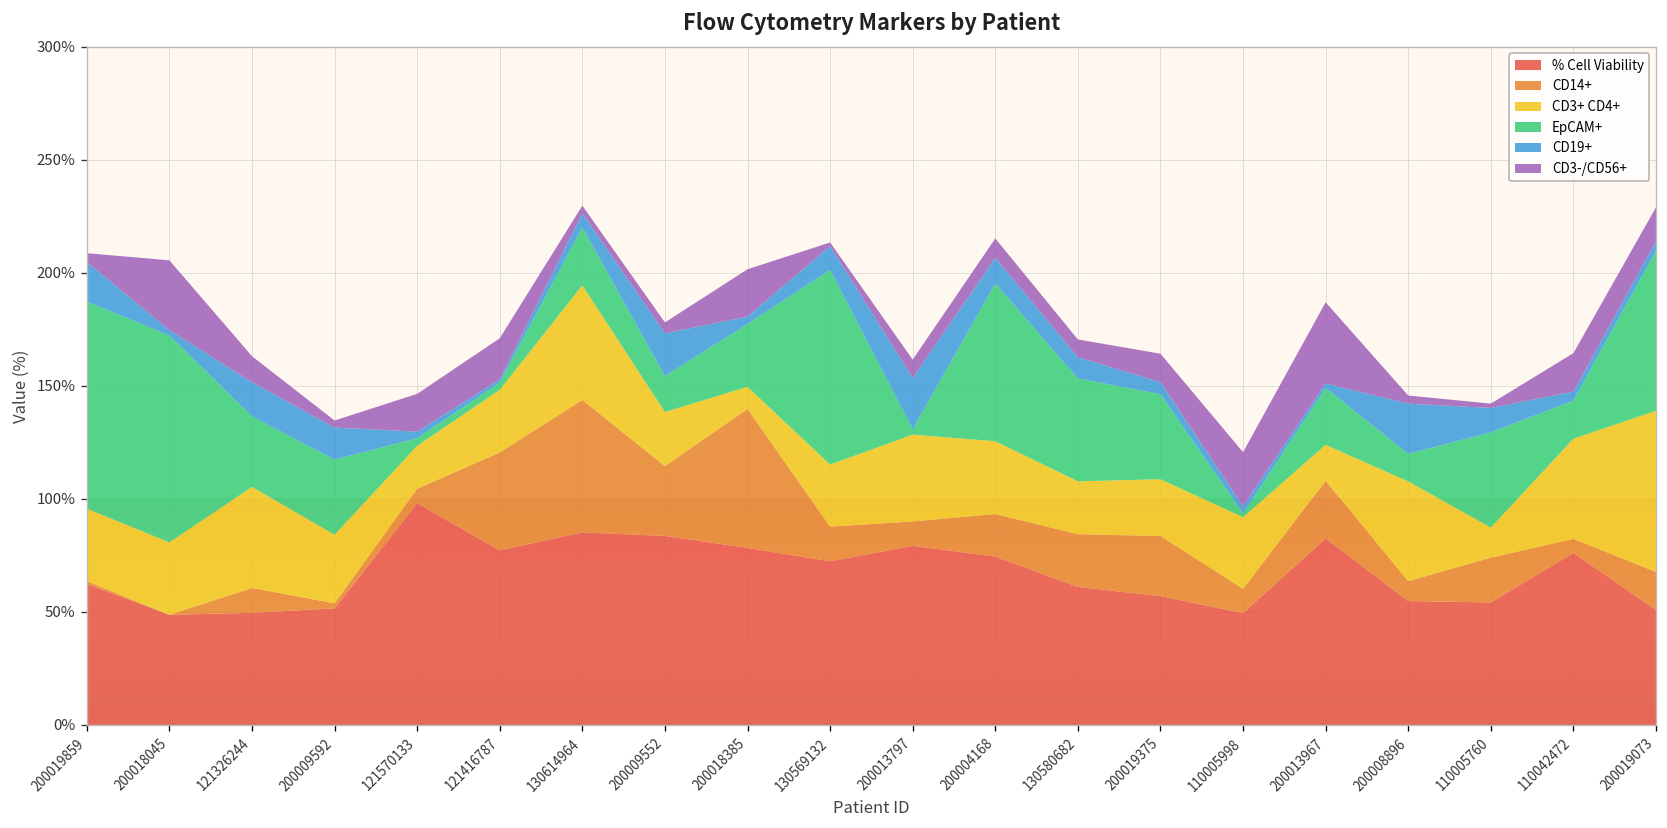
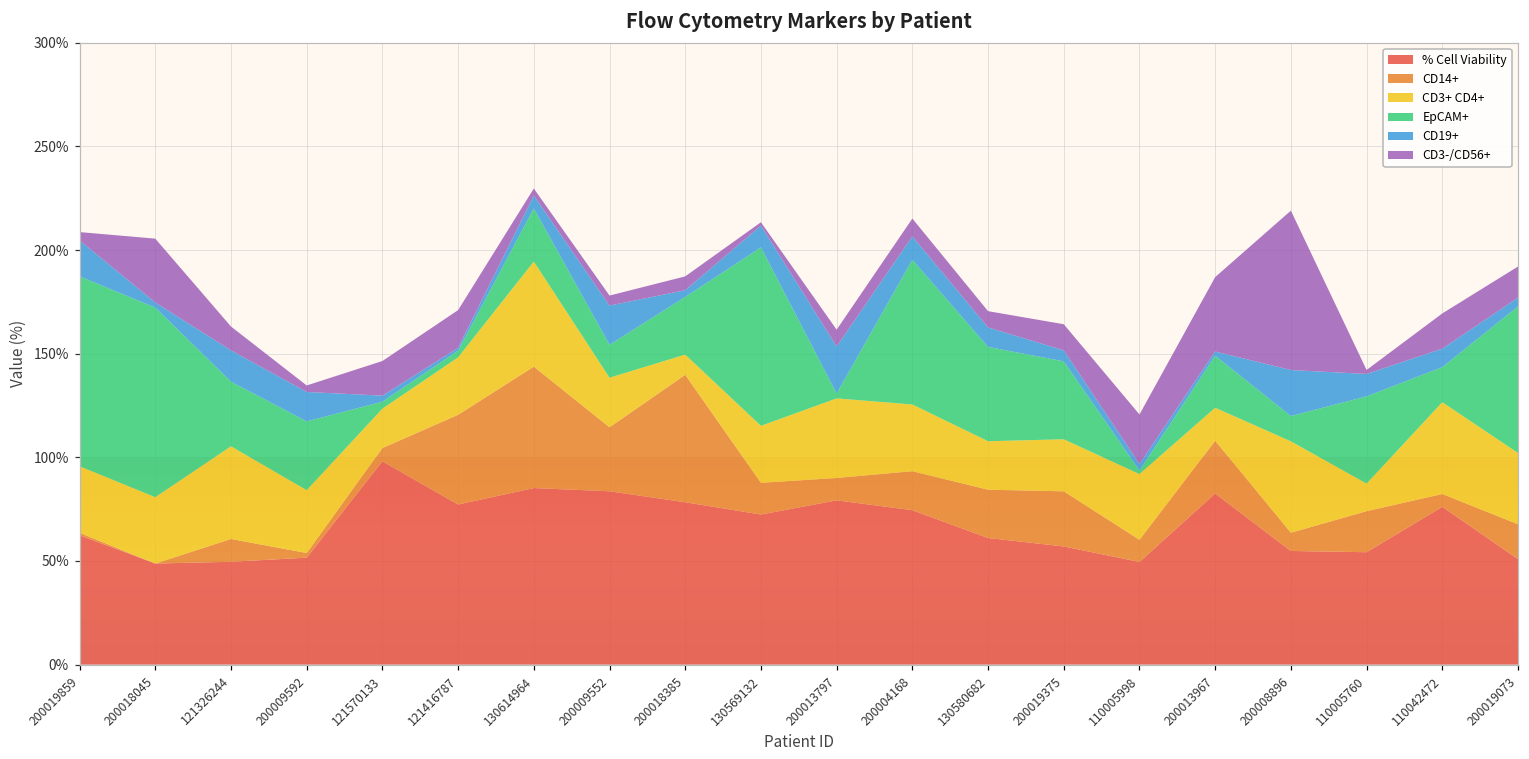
  {
    "CD3+ CD4+": {
      "200019859": "32%",
      "200018045": "32%",
      "121326244": "45%",
      "200009592": "30%",
      "121570133": "19%",
      "121416787": "28%",
      "130614964": "51%",
      "200009552": "24%",
      "200018385": "10%",
      "130569132": "28%",
      "200013797": "38%",
      "200004168": "32%",
      "130580682": "23%",
      "200019375": "25%",
      "110005998": "32%",
      "200013967": "16%",
      "200008896": "44%",
      "110005760": "13%",
      "110042472": "44%",
-     "200019073": "71%"
+     "200019073": "34%"
    },
    "EpCAM+": {
      "200019859": "92%",
      "200018045": "92%",
      "121326244": "31%",
      "200009592": "33%",
      "121570133": "3%",
      "121416787": "3%",
      "130614964": "26%",
      "200009552": "16%",
      "200018385": "28%",
      "130569132": "86%",
      "200013797": "2%",
      "200004168": "70%",
      "130580682": "46%",
      "200019375": "38%",
      "110005998": "2%",
      "200013967": "25%",
      "200008896": "12%",
      "110005760": "42%",
      "110042472": "17%",
      "200019073": "71%"
    },
    "CD19+": {
      "200019859": "17%",
      "200018045": "2%",
      "121326244": "15%",
      "200009592": "14%",
      "121570133": "3%",
      "121416787": "1%",
      "130614964": "6%",
      "200009552": "19%",
      "200018385": "3%",
      "130569132": "11%",
      "200013797": "23%",
      "200004168": "11%",
      "130580682": "9%",
      "200019375": "5%",
      "110005998": "3%",
      "200013967": "2%",
      "200008896": "22%",
      "110005760": "11%",
-     "110042472": "4%",
+     "110042472": "9%",
      "200019073": "4%"
    },
    "CD3-/CD56+": {
      "200019859": "4%",
      "200018045": "31%",
      "121326244": "12%",
      "200009592": "3%",
      "121570133": "17%",
      "121416787": "18%",
      "130614964": "3%",
      "200009552": "5%",
-     "200018385": "21%",
+     "200018385": "7%",
      "130569132": "2%",
      "200013797": "8%",
      "200004168": "9%",
      "130580682": "8%",
      "200019375": "13%",
      "110005998": "24%",
      "200013967": "36%",
-     "200008896": "4%",
+     "200008896": "77%",
      "110005760": "2%",
      "110042472": "17%",
      "200019073": "15%"
    }
  }
